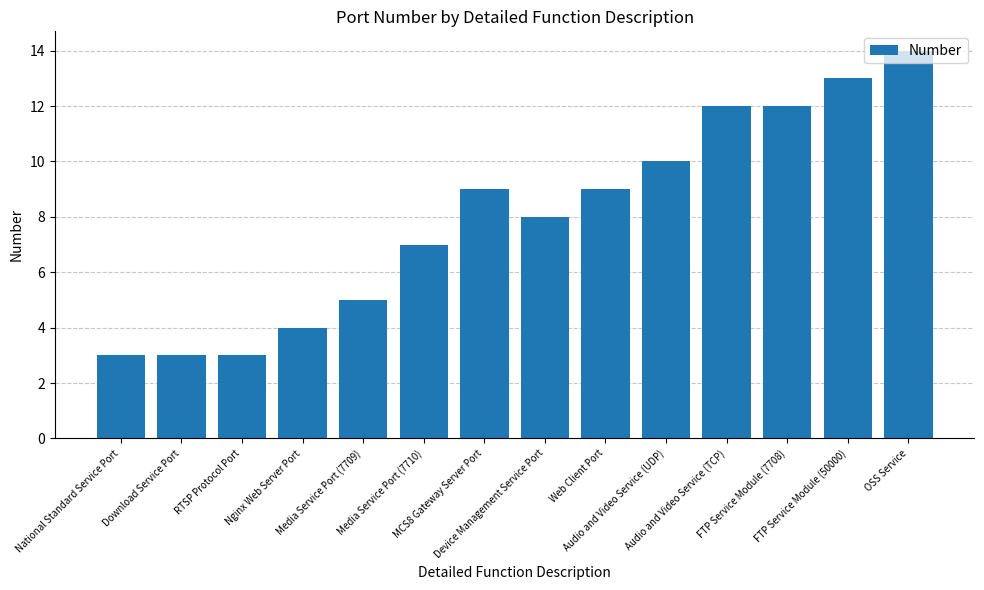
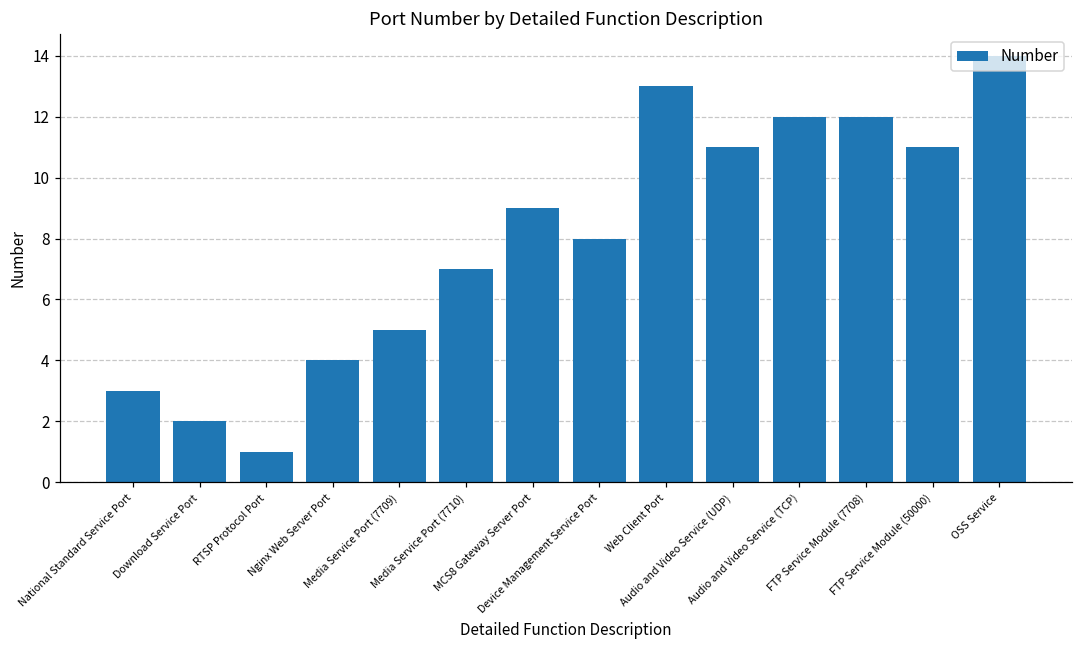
  {
    "National Standard Service Port": 3,
-   "Download Service Port": 3,
-   "RTSP Protocol Port": 3,
+   "Download Service Port": 2,
+   "RTSP Protocol Port": 1,
    "Nginx Web Server Port": 4,
    "Media Service Port (7709)": 5,
    "Media Service Port (7710)": 7,
    "MCS8 Gateway Server Port": 9,
    "Device Management Service Port": 8,
-   "Web Client Port": 9,
-   "Audio and Video Service (UDP)": 10,
+   "Web Client Port": 13,
+   "Audio and Video Service (UDP)": 11,
    "Audio and Video Service (TCP)": 12,
    "FTP Service Module (7708)": 12,
-   "FTP Service Module (50000)": 13
+   "FTP Service Module (50000)": 11
  }
